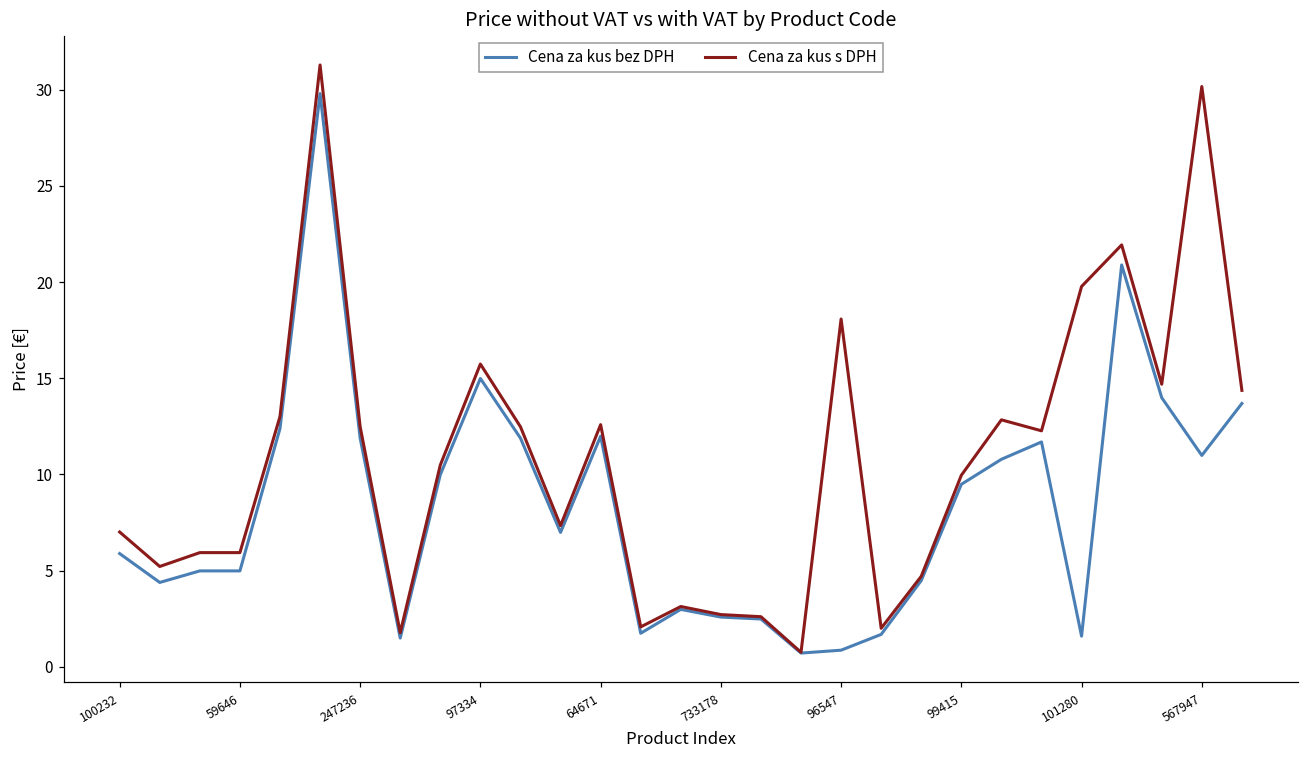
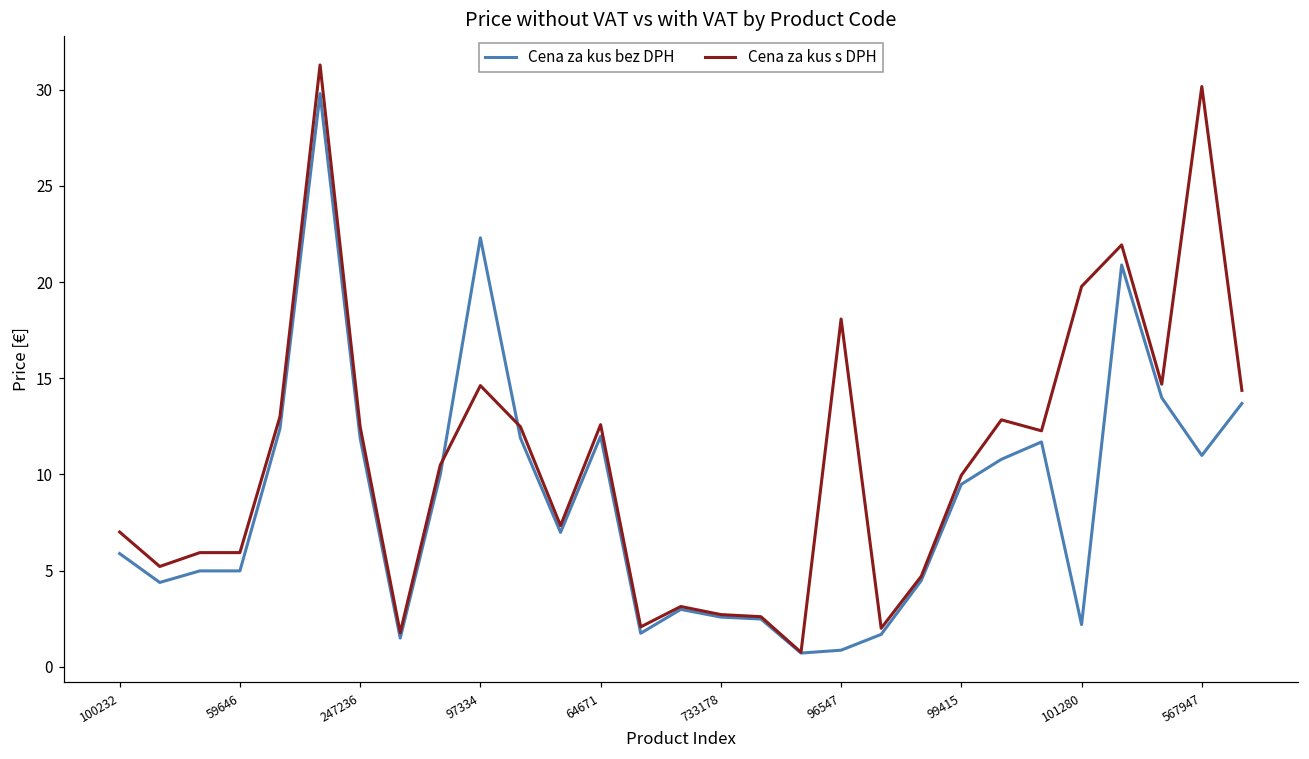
  {
    "Cena za kus bez DPH": {
      "100232": 5.9,
      "59646": 5.0,
      "247236": 11.9,
-     "97334": 15.0,
+     "97334": 22.3,
      "64671": 12.0,
      "96547": 0.9,
      "99415": 9.5,
-     "101280": 1.6,
+     "101280": 2.2,
      "567947": 11.0
    },
    "Cena za kus s DPH": {
      "100232": 7.0,
      "59646": 5.9,
      "247236": 12.5,
-     "97334": 15.7,
+     "97334": 14.6,
      "64671": 12.6,
      "96547": 18.1,
      "99415": 10.0,
      "101280": 19.8,
      "567947": 30.2
    }
  }
